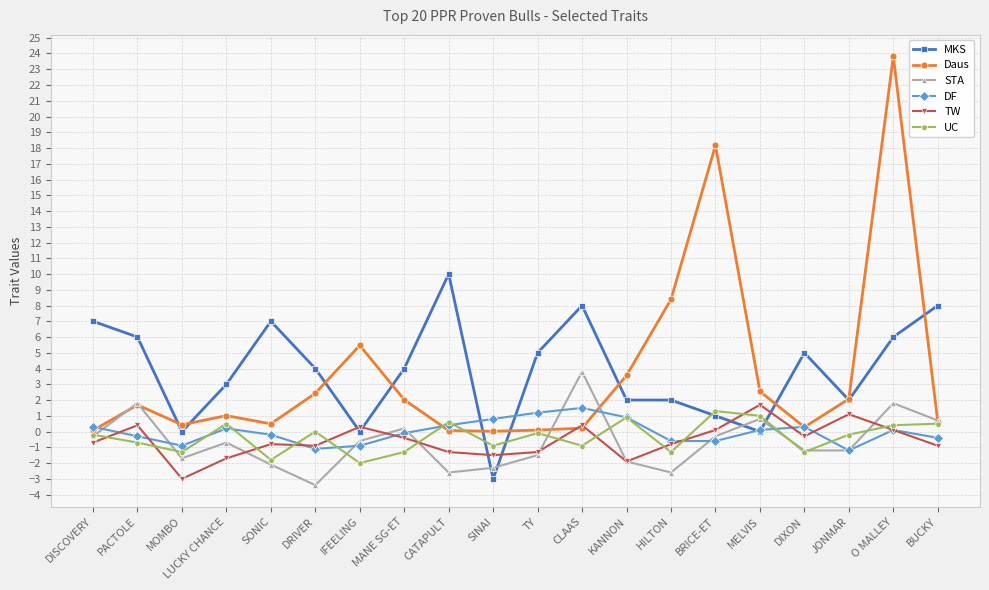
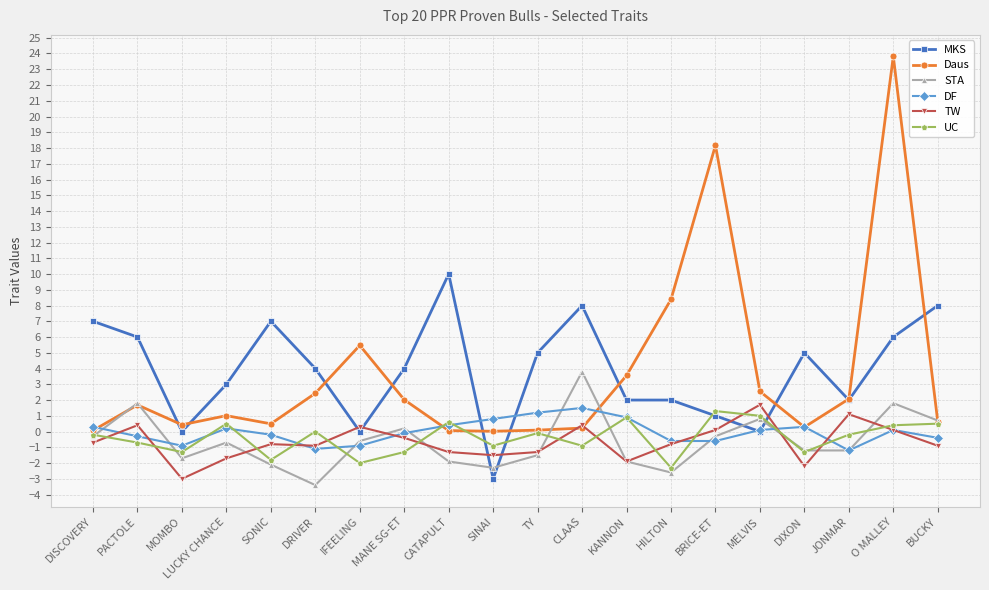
  {
    "Daus": {
      "DISCOVERY": 0.1,
      "MOMBO": 0.4,
      "LUCKY CHANCE": 1.0,
      "SONIC": 0.5,
      "DRIVER": 2.4,
      "IFEELING": 5.5,
      "MANE SG-ET": 2.0,
      "CATAPULT": 0.1,
      "SINAI": 0.0,
      "TY": 0.1,
      "CLAAS": 0.2,
      "KANNON": 3.6,
      "HILTON": 8.4,
      "BRICE-ET": 18.2,
      "MELVIS": 2.6,
      "O MALLEY": 23.8
    },
    "STA": {
      "MOMBO": -1.7,
      "LUCKY CHANCE": -0.7,
      "SONIC": -2.1,
      "DRIVER": -3.4,
      "IFEELING": -0.6,
      "MANE SG-ET": 0.2,
-     "CATAPULT": -2.6,
+     "CATAPULT": -1.9,
      "SINAI": -2.3,
      "TY": -1.5,
      "CLAAS": 3.8,
      "HILTON": -2.6,
      "BRICE-ET": -0.3,
      "MELVIS": 0.8,
      "O MALLEY": 1.8
    },
    "TW": {
      "DISCOVERY": -0.7,
      "PACTOLE": 0.4,
      "MOMBO": -3.0,
      "LUCKY CHANCE": -1.7,
      "SONIC": -0.8,
      "DRIVER": -0.9,
      "IFEELING": 0.3,
      "MANE SG-ET": -0.4,
      "CATAPULT": -1.3,
      "SINAI": -1.5,
      "TY": -1.3,
      "CLAAS": 0.4,
      "HILTON": -0.8,
      "BRICE-ET": 0.1,
      "MELVIS": 1.7,
-     "DIXON": -0.3,
+     "DIXON": -2.2,
      "JONMAR": 1.1,
      "BUCKY": -0.9
    },
    "UC": {
      "PACTOLE": -0.7,
      "MOMBO": -1.3,
      "LUCKY CHANCE": 0.5,
      "SONIC": -1.8,
      "DRIVER": 0.0,
      "IFEELING": -2.0,
      "MANE SG-ET": -1.3,
      "CATAPULT": 0.6,
      "SINAI": -0.9,
      "TY": -0.1,
      "CLAAS": -0.9,
-     "HILTON": -1.3,
+     "HILTON": -2.3,
      "BRICE-ET": 1.3,
      "MELVIS": 1.0,
      "JONMAR": -0.2,
      "O MALLEY": 0.4
    }
  }
